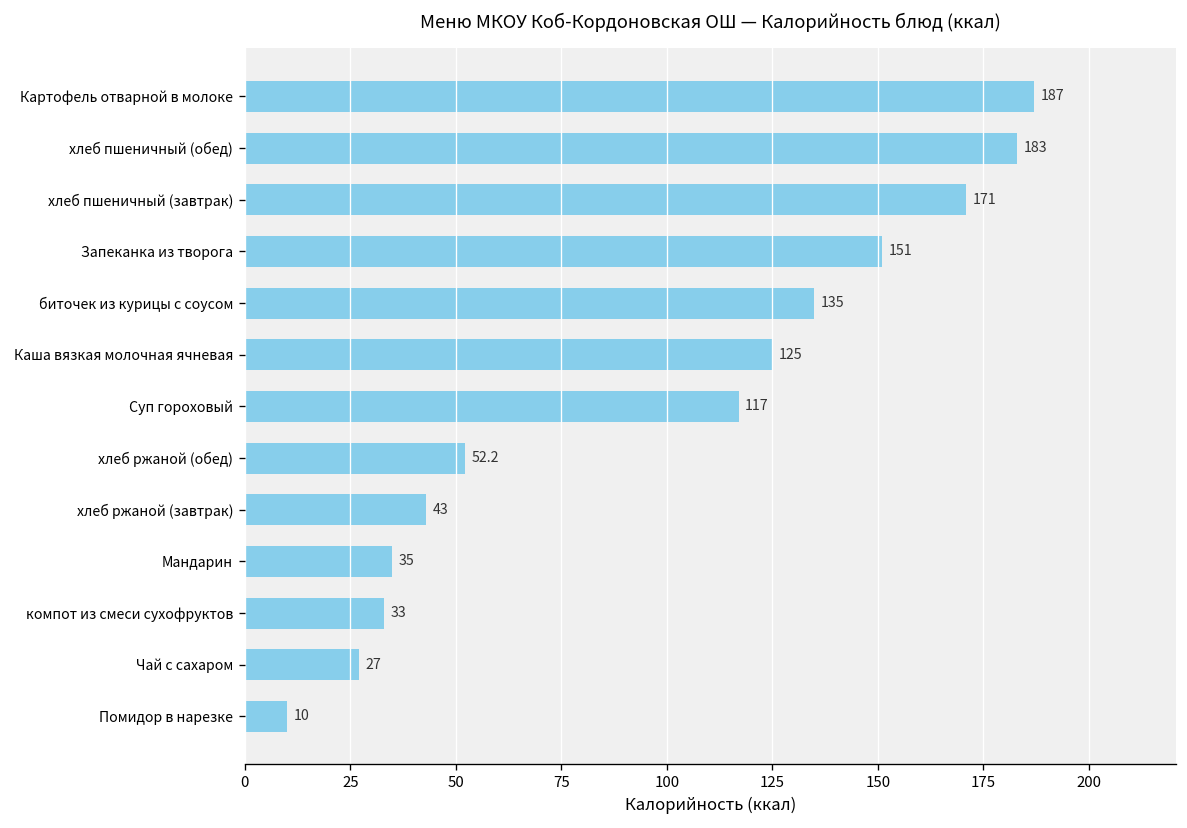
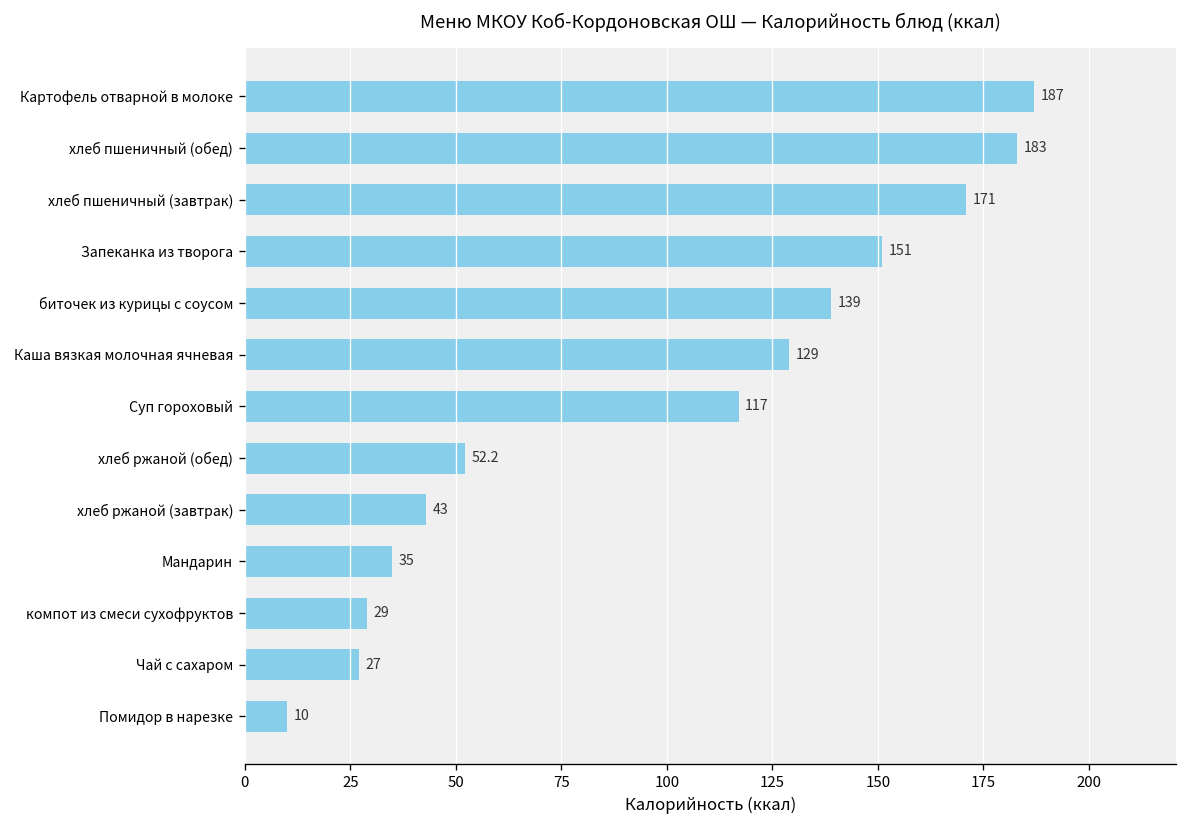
  {
    "Картофель отварной в молоке": 187,
    "хлеб пшеничный (обед)": 183,
    "хлеб пшеничный (завтрак)": 171,
    "Запеканка из творога": 151,
-   "биточек из курицы с соусом": 135,
-   "Каша вязкая молочная ячневая": 125,
+   "биточек из курицы с соусом": 139,
+   "Каша вязкая молочная ячневая": 129,
    "Суп гороховый": 117,
    "хлеб ржаной (обед)": 52.2,
    "хлеб ржаной (завтрак)": 43,
    "Мандарин": 35,
-   "компот из смеси сухофруктов": 33,
+   "компот из смеси сухофруктов": 29,
    "Чай с сахаром": 27,
    "Помидор в нарезке": 10
  }
